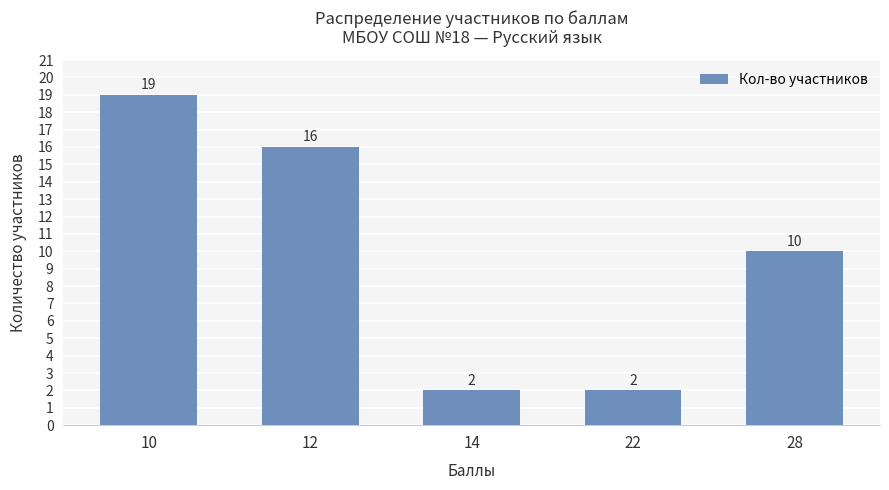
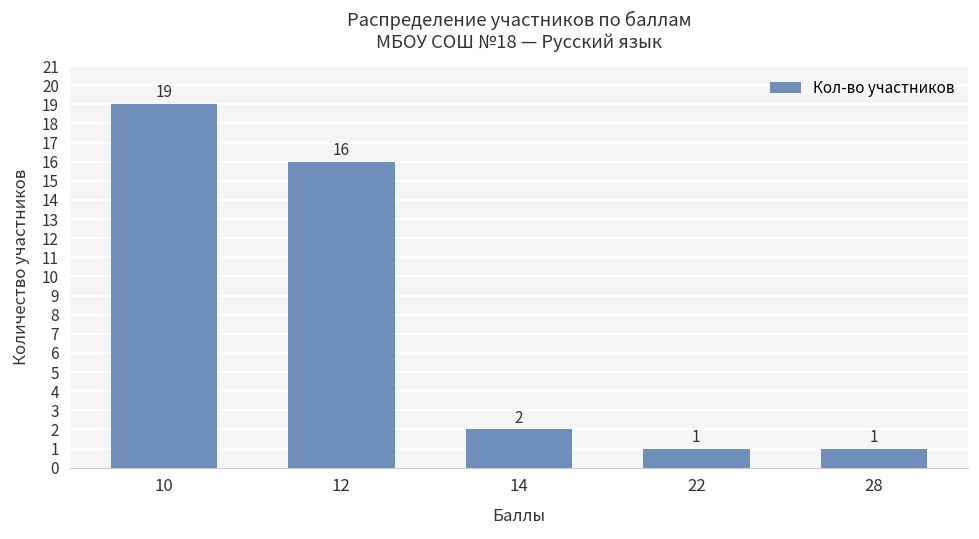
  {
    "10": 19,
    "12": 16,
    "14": 2,
-   "22": 2,
-   "28": 10
+   "22": 1,
+   "28": 1
  }
